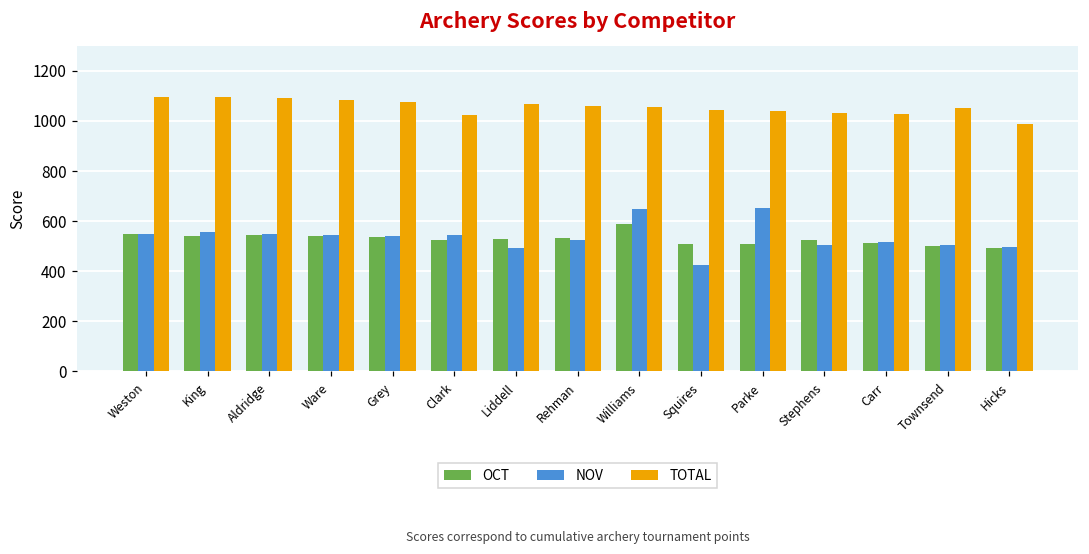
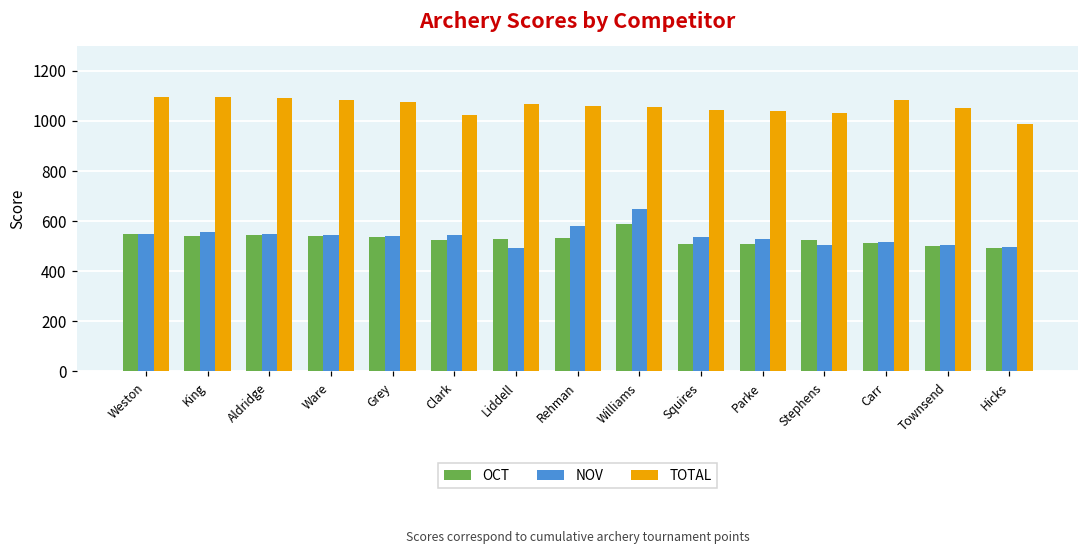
  {
    "OCT": {
      "Weston": 550,
      "King": 540,
      "Aldridge": 540,
      "Ware": 540,
      "Grey": 540,
      "Clark": 520,
      "Liddell": 530,
      "Rehman": 530,
      "Williams": 590,
      "Squires": 510,
      "Parke": 510,
      "Stephens": 530,
      "Carr": 510,
      "Townsend": 500,
      "Hicks": 490
    },
    "NOV": {
      "Weston": 550,
      "King": 560,
      "Aldridge": 550,
      "Ware": 540,
      "Grey": 540,
      "Clark": 540,
      "Liddell": 490,
-     "Rehman": 530,
+     "Rehman": 580,
      "Williams": 650,
-     "Squires": 430,
-     "Parke": 650,
+     "Squires": 540,
+     "Parke": 530,
      "Stephens": 510,
      "Carr": 520,
      "Townsend": 500,
      "Hicks": 500
    },
    "TOTAL": {
      "Weston": 1100,
      "King": 1100,
      "Aldridge": 1090,
      "Ware": 1080,
      "Grey": 1080,
      "Clark": 1020,
      "Liddell": 1070,
      "Rehman": 1060,
      "Williams": 1050,
      "Squires": 1040,
      "Parke": 1040,
      "Stephens": 1030,
-     "Carr": 1030,
+     "Carr": 1080,
      "Townsend": 1050,
      "Hicks": 990
    }
  }
